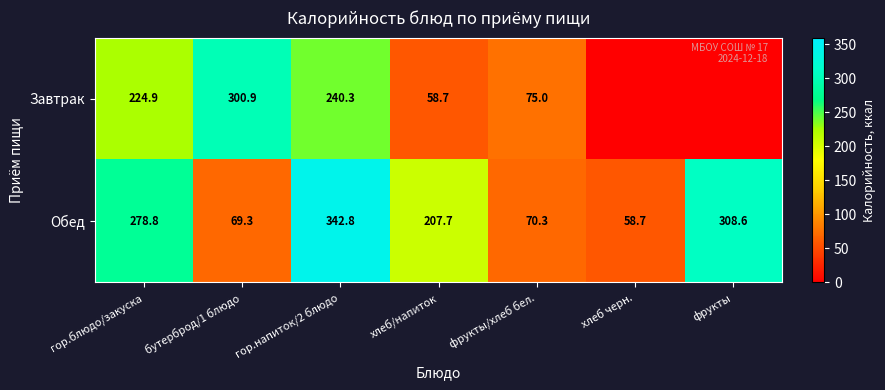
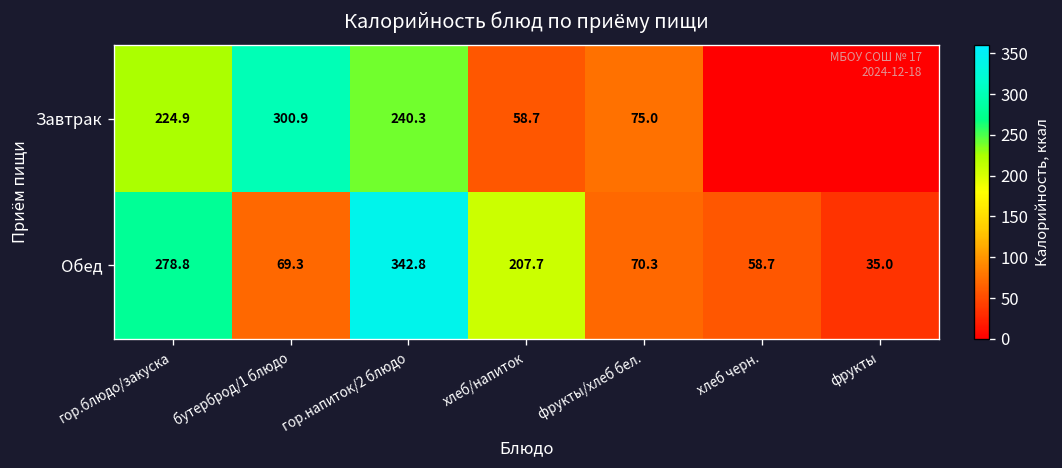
  {
    "Завтрак": {
      "гор.блюдо/закуска": 224.9,
      "бутерброд/1 блюдо": 300.9,
      "гор.напиток/2 блюдо": 240.3,
      "хлеб/напиток": 58.7,
      "фрукты/хлеб бел.": 75.0
    },
    "Обед": {
      "гор.блюдо/закуска": 278.8,
      "бутерброд/1 блюдо": 69.3,
      "гор.напиток/2 блюдо": 342.8,
      "хлеб/напиток": 207.7,
      "фрукты/хлеб бел.": 70.3,
      "хлеб черн.": 58.7,
-     "фрукты": 308.6
+     "фрукты": 35.0
    }
  }
